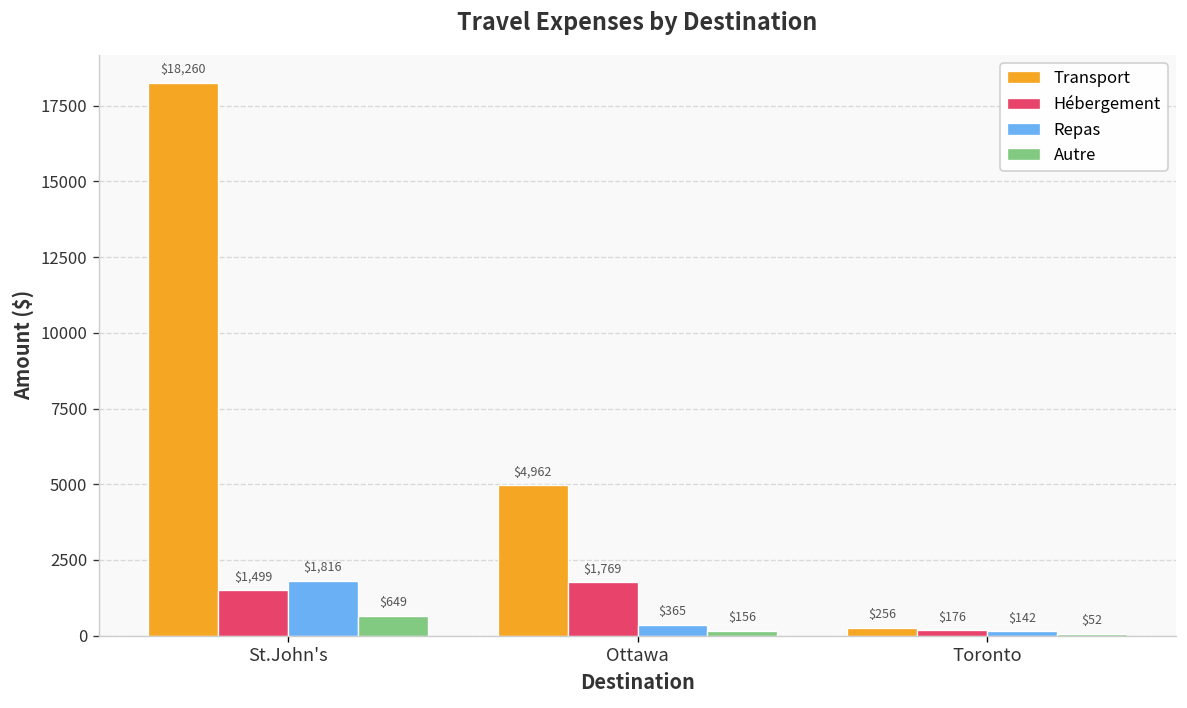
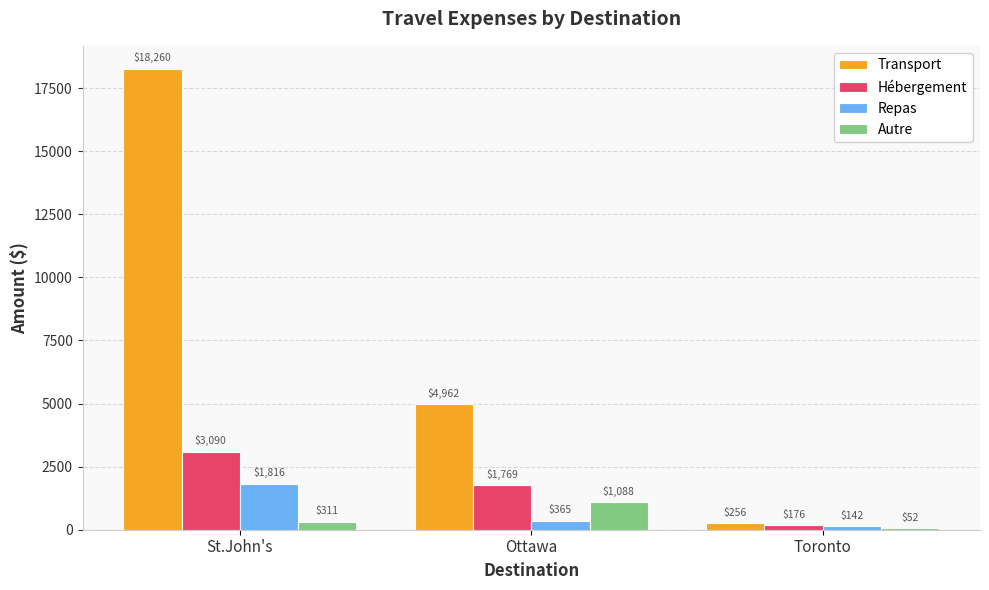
  {
    "Transport": {
      "St.John's": "$18,260",
      "Ottawa": "$4,962",
      "Toronto": "$256"
    },
    "Hébergement": {
-     "St.John's": "$1,499",
+     "St.John's": "$3,090",
      "Ottawa": "$1,769",
      "Toronto": "$176"
    },
    "Repas": {
      "St.John's": "$1,816",
      "Ottawa": "$365",
      "Toronto": "$142"
    },
    "Autre": {
-     "St.John's": "$649",
-     "Ottawa": "$156",
+     "St.John's": "$311",
+     "Ottawa": "$1,088",
      "Toronto": "$52"
    }
  }
